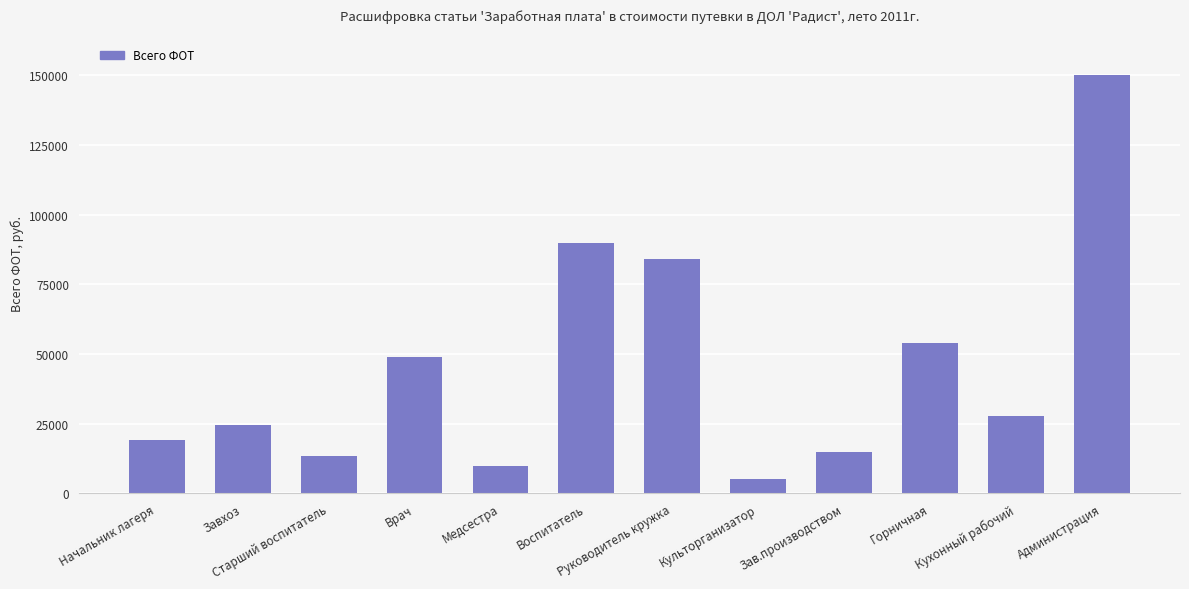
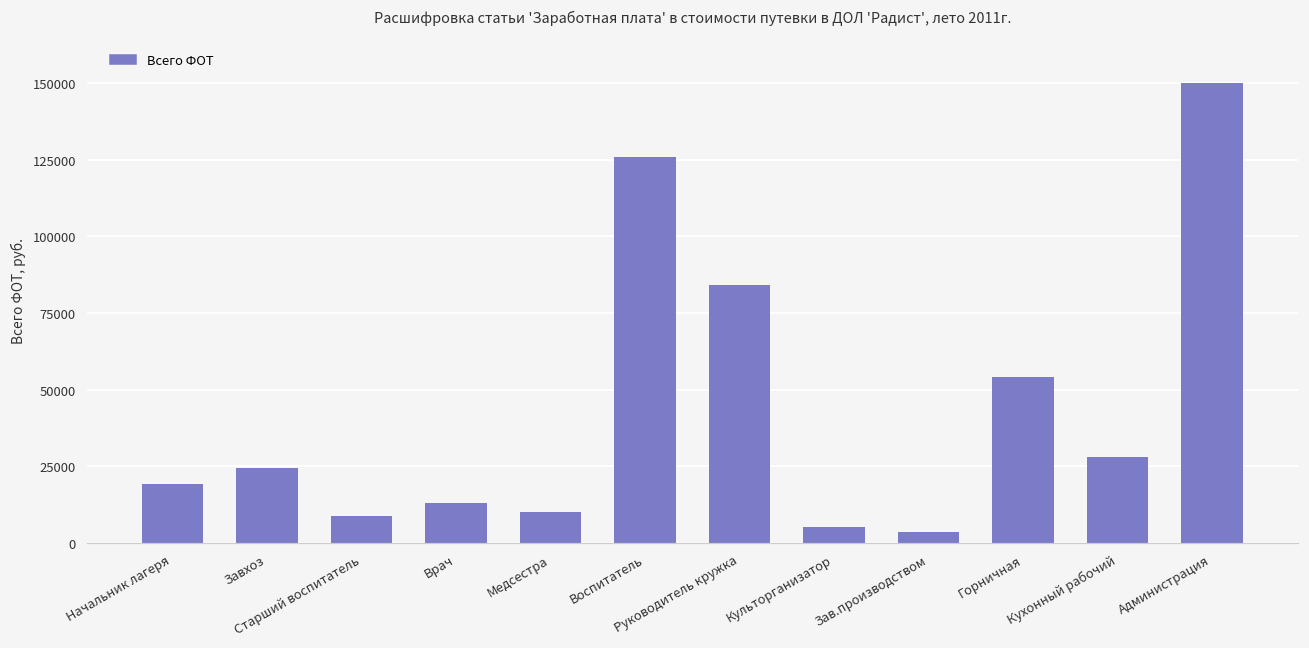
  {
    "Начальник лагеря": 19000,
    "Завхоз": 25000,
-   "Старший воспитатель": 14000,
-   "Врач": 49000,
+   "Старший воспитатель": 9000,
+   "Врач": 13000,
    "Медсестра": 10000,
-   "Воспитатель": 90000,
+   "Воспитатель": 126000,
    "Руководитель кружка": 84000,
    "Культорганизатор": 5000,
-   "Зав.производством": 15000,
+   "Зав.производством": 3000,
    "Горничная": 54000,
    "Кухонный рабочий": 28000,
    "Администрация": 150000
  }
